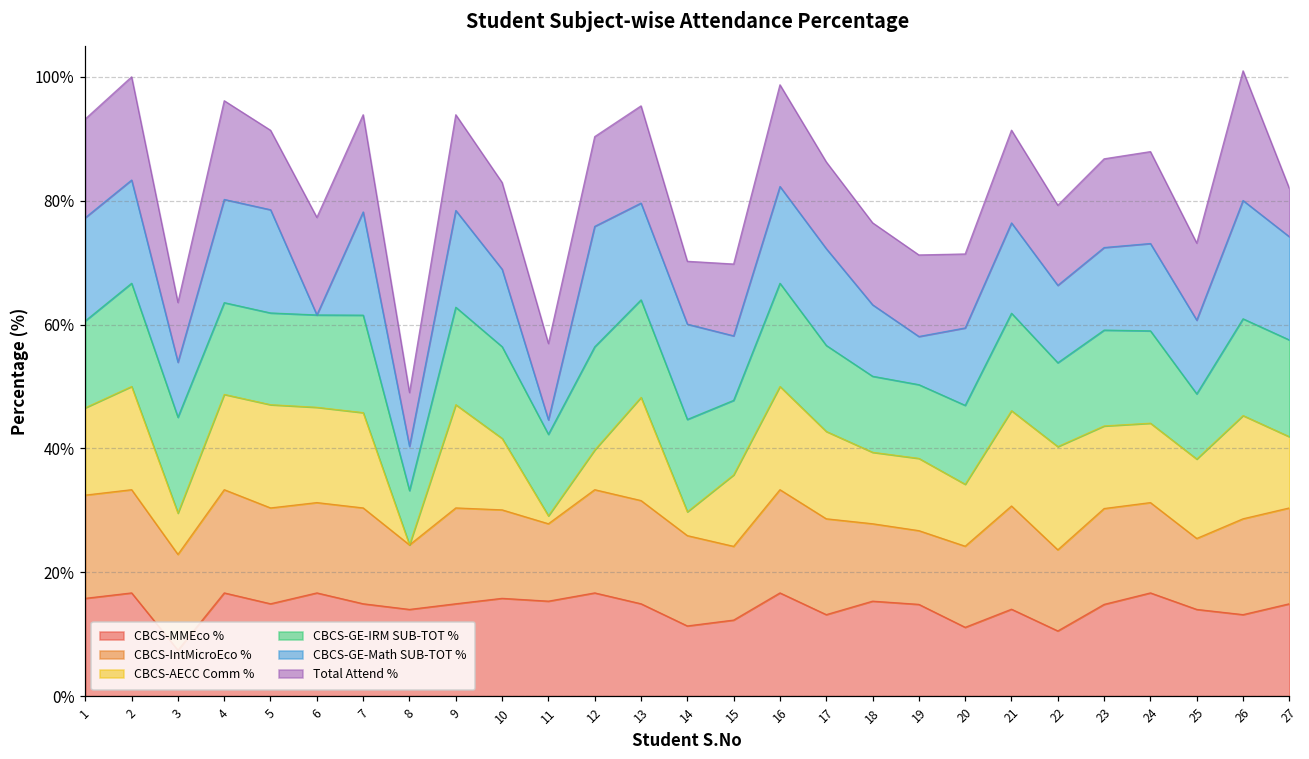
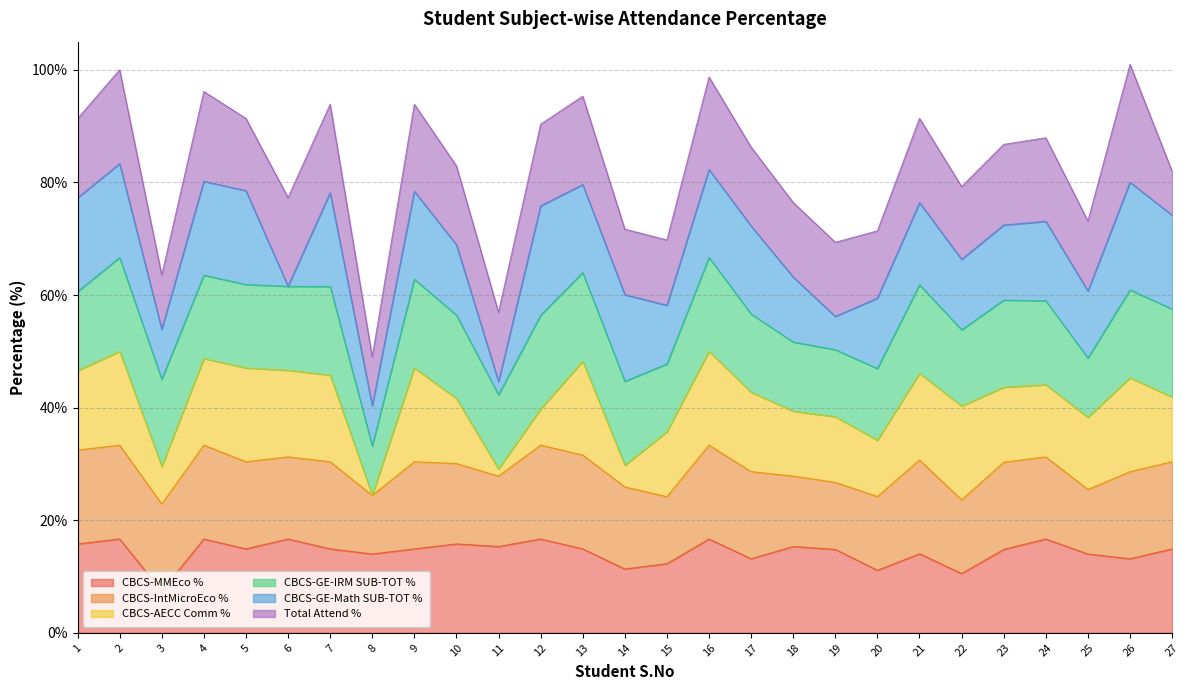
  {
    "CBCS-AECC Comm %": {
      "1": "14%",
      "2": "17%",
      "3": "7%",
      "4": "15%",
      "5": "17%",
      "6": "15%",
      "7": "15%",
      "9": "17%",
      "10": "12%",
      "11": "1%",
      "12": "6%",
      "13": "17%",
      "14": "4%",
      "15": "12%",
      "16": "17%",
      "17": "14%",
      "18": "12%",
      "19": "12%",
      "20": "10%",
      "21": "15%",
      "22": "17%",
      "23": "13%",
      "24": "13%",
      "25": "13%",
      "26": "17%",
      "27": "12%"
    },
    "CBCS-GE-IRM SUB-TOT %": {
      "1": "14%",
      "2": "17%",
      "3": "15%",
      "4": "15%",
      "5": "15%",
      "7": "16%",
      "8": "9%",
      "9": "16%",
      "10": "15%",
      "11": "13%",
      "12": "17%",
      "13": "16%",
      "14": "15%",
      "15": "12%",
      "16": "17%",
      "17": "14%",
      "18": "12%",
      "19": "12%",
      "20": "13%",
      "21": "16%",
      "22": "14%",
      "23": "15%",
      "24": "15%",
      "25": "11%",
      "26": "16%",
      "27": "16%"
    },
    "CBCS-GE-Math SUB-TOT %": {
      "1": "17%",
      "2": "17%",
      "3": "9%",
      "4": "17%",
      "5": "17%",
      "7": "17%",
      "8": "7%",
      "9": "16%",
      "10": "13%",
      "11": "2%",
      "12": "19%",
      "13": "16%",
      "14": "15%",
      "15": "10%",
      "16": "16%",
      "17": "16%",
      "18": "12%",
-     "19": "8%",
+     "19": "6%",
      "20": "13%",
      "21": "15%",
      "22": "12%",
      "23": "13%",
      "24": "14%",
      "25": "12%",
      "26": "19%",
      "27": "17%"
    },
    "Total Attend %": {
-     "1": "16%",
+     "1": "14%",
      "2": "17%",
      "3": "10%",
      "4": "16%",
      "5": "13%",
      "6": "16%",
      "7": "16%",
      "8": "9%",
      "9": "15%",
      "10": "14%",
      "11": "12%",
      "12": "14%",
      "13": "16%",
-     "14": "10%",
+     "14": "12%",
      "15": "12%",
      "16": "16%",
      "17": "14%",
      "18": "13%",
      "19": "13%",
      "20": "12%",
      "21": "15%",
      "22": "13%",
      "23": "14%",
      "24": "15%",
      "25": "12%",
      "26": "21%",
      "27": "8%"
    }
  }
